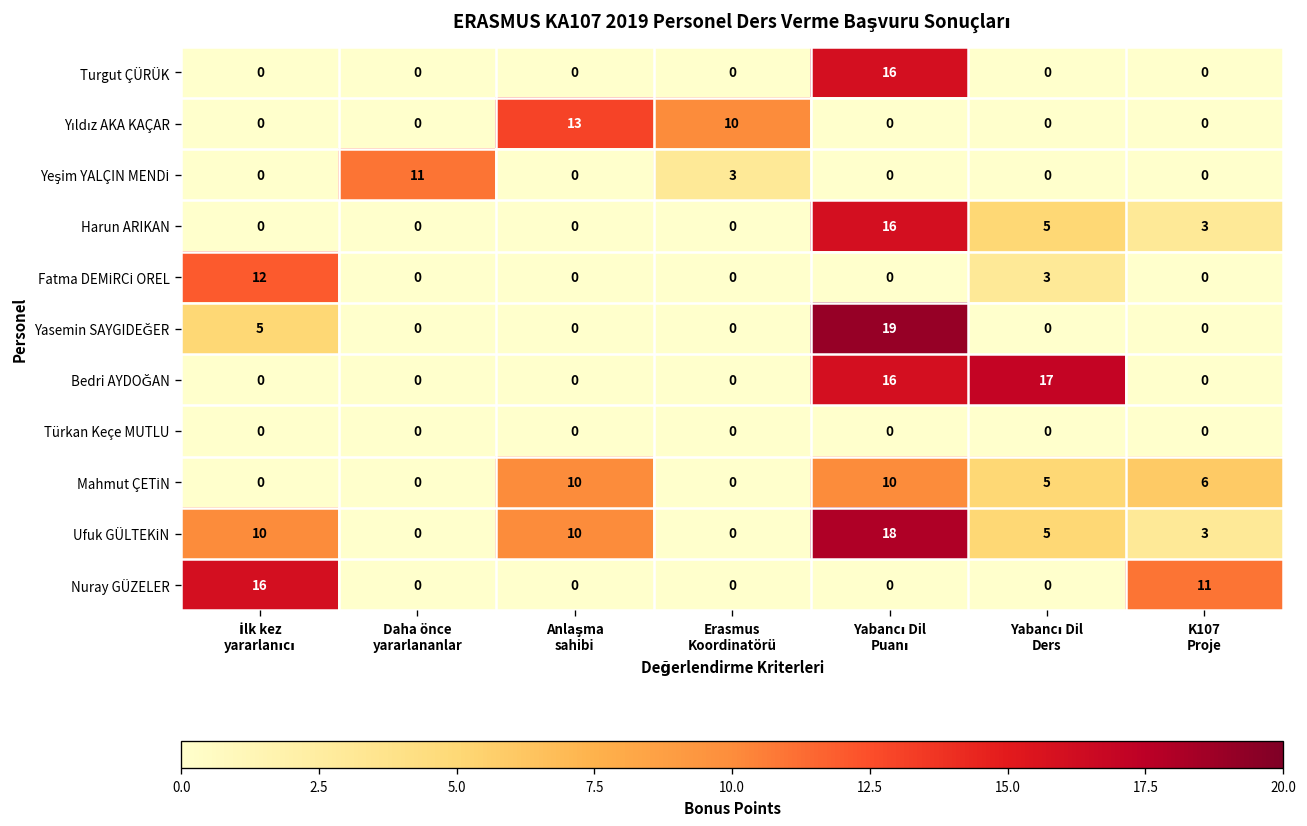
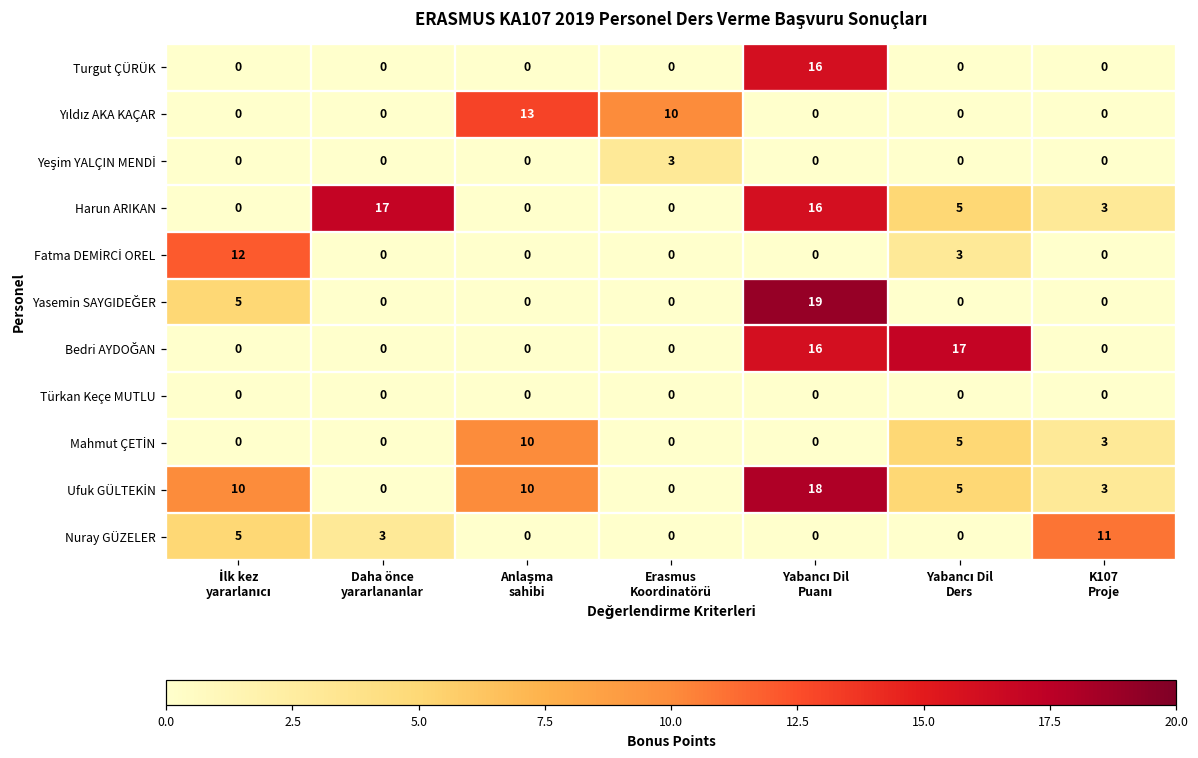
  {
    "Turgut ÇÜRÜK": {
      "İlk kez yararlanıcı": 0,
      "Daha önce yararlananlar": 0,
      "Anlaşma sahibi": 0,
      "Erasmus Koordinatörü": 0,
      "Yabancı Dil Puanı": 16,
      "Yabancı Dil Ders": 0,
      "K107 Proje": 0
    },
    "Yıldız AKA KAÇAR": {
      "İlk kez yararlanıcı": 0,
      "Daha önce yararlananlar": 0,
      "Anlaşma sahibi": 13,
      "Erasmus Koordinatörü": 10,
      "Yabancı Dil Puanı": 0,
      "Yabancı Dil Ders": 0,
      "K107 Proje": 0
    },
    "Yeşim YALÇIN MENDİ": {
      "İlk kez yararlanıcı": 0,
-     "Daha önce yararlananlar": 11,
+     "Daha önce yararlananlar": 0,
      "Anlaşma sahibi": 0,
      "Erasmus Koordinatörü": 3,
      "Yabancı Dil Puanı": 0,
      "Yabancı Dil Ders": 0,
      "K107 Proje": 0
    },
    "Harun ARIKAN": {
      "İlk kez yararlanıcı": 0,
-     "Daha önce yararlananlar": 0,
+     "Daha önce yararlananlar": 17,
      "Anlaşma sahibi": 0,
      "Erasmus Koordinatörü": 0,
      "Yabancı Dil Puanı": 16,
      "Yabancı Dil Ders": 5,
      "K107 Proje": 3
    },
    "Fatma DEMİRCİ OREL": {
      "İlk kez yararlanıcı": 12,
      "Daha önce yararlananlar": 0,
      "Anlaşma sahibi": 0,
      "Erasmus Koordinatörü": 0,
      "Yabancı Dil Puanı": 0,
      "Yabancı Dil Ders": 3,
      "K107 Proje": 0
    },
    "Yasemin SAYGIDEĞER": {
      "İlk kez yararlanıcı": 5,
      "Daha önce yararlananlar": 0,
      "Anlaşma sahibi": 0,
      "Erasmus Koordinatörü": 0,
      "Yabancı Dil Puanı": 19,
      "Yabancı Dil Ders": 0,
      "K107 Proje": 0
    },
    "Bedri AYDOĞAN": {
      "İlk kez yararlanıcı": 0,
      "Daha önce yararlananlar": 0,
      "Anlaşma sahibi": 0,
      "Erasmus Koordinatörü": 0,
      "Yabancı Dil Puanı": 16,
      "Yabancı Dil Ders": 17,
      "K107 Proje": 0
    },
    "Türkan Keçe MUTLU": {
      "İlk kez yararlanıcı": 0,
      "Daha önce yararlananlar": 0,
      "Anlaşma sahibi": 0,
      "Erasmus Koordinatörü": 0,
      "Yabancı Dil Puanı": 0,
      "Yabancı Dil Ders": 0,
      "K107 Proje": 0
    },
    "Mahmut ÇETİN": {
      "İlk kez yararlanıcı": 0,
      "Daha önce yararlananlar": 0,
      "Anlaşma sahibi": 10,
      "Erasmus Koordinatörü": 0,
-     "Yabancı Dil Puanı": 10,
+     "Yabancı Dil Puanı": 0,
      "Yabancı Dil Ders": 5,
-     "K107 Proje": 6
+     "K107 Proje": 3
    },
    "Ufuk GÜLTEKİN": {
      "İlk kez yararlanıcı": 10,
      "Daha önce yararlananlar": 0,
      "Anlaşma sahibi": 10,
      "Erasmus Koordinatörü": 0,
      "Yabancı Dil Puanı": 18,
      "Yabancı Dil Ders": 5,
      "K107 Proje": 3
    },
    "Nuray GÜZELER": {
-     "İlk kez yararlanıcı": 16,
-     "Daha önce yararlananlar": 0,
+     "İlk kez yararlanıcı": 5,
+     "Daha önce yararlananlar": 3,
      "Anlaşma sahibi": 0,
      "Erasmus Koordinatörü": 0,
      "Yabancı Dil Puanı": 0,
      "Yabancı Dil Ders": 0,
      "K107 Proje": 11
    }
  }
